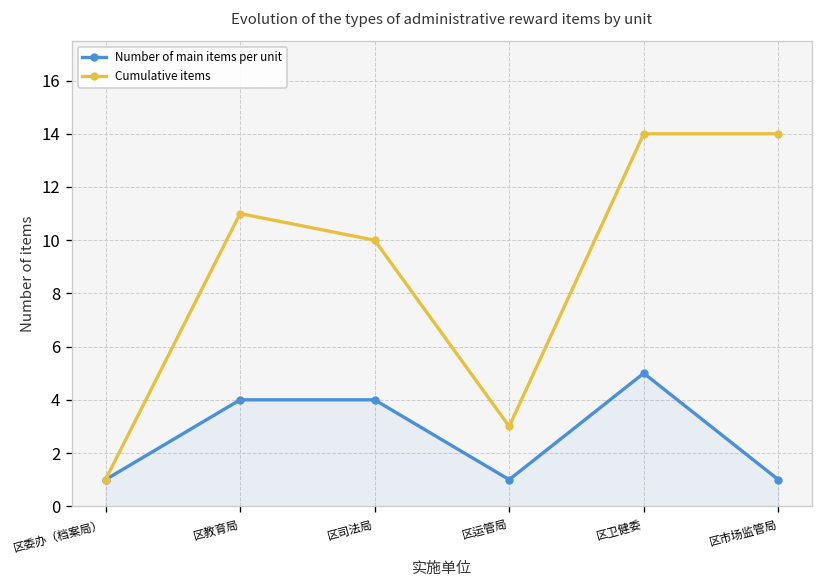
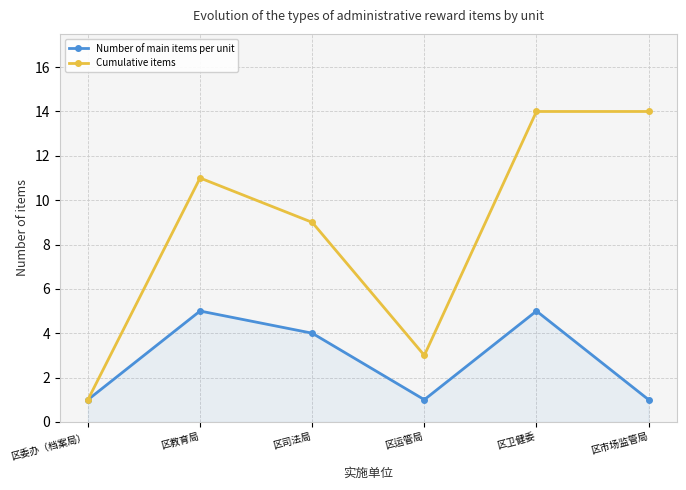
  {
    "Number of main items per unit": {
-     "区教育局": 4,
+     "区教育局": 5,
      "区司法局": 4,
      "区运管局": 1,
      "区卫健委": 5,
      "区市场监管局": 1
    },
    "Cumulative items": {
      "区教育局": 11,
-     "区司法局": 10,
+     "区司法局": 9,
      "区运管局": 3,
      "区卫健委": 14,
      "区市场监管局": 14
    }
  }
